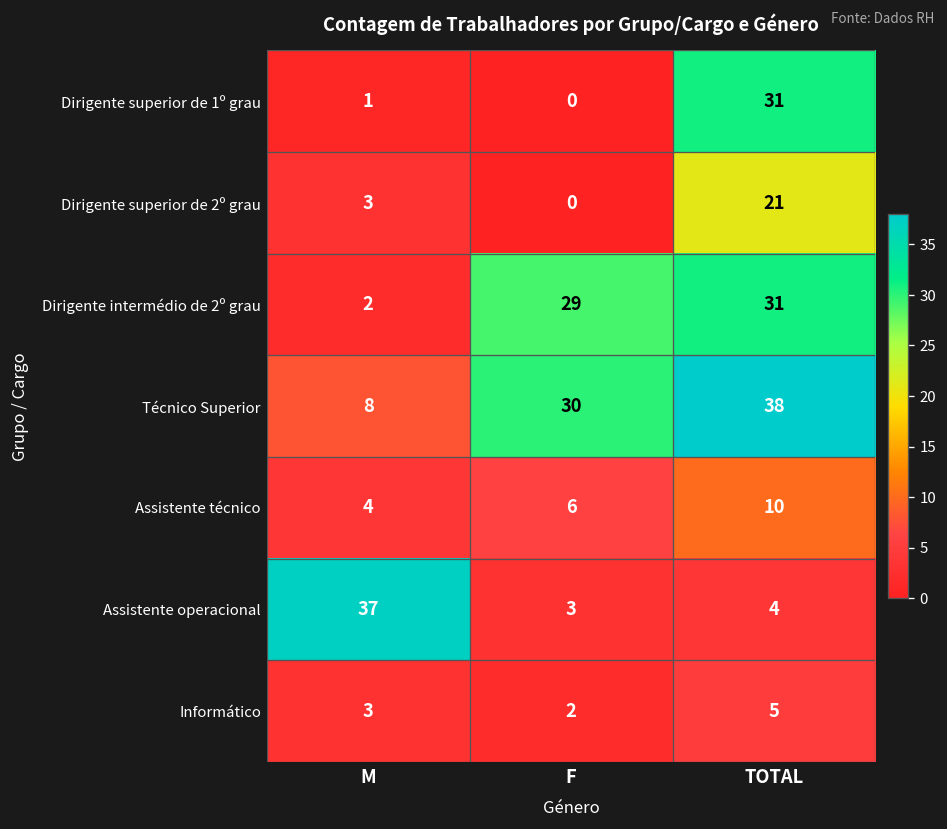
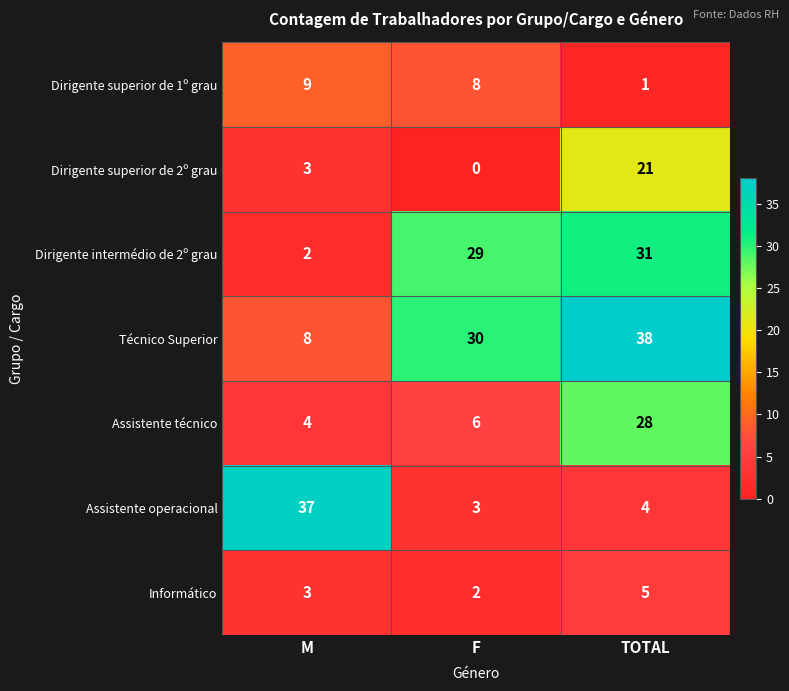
  {
    "Dirigente superior de 1º grau": {
-     "M": 1,
-     "F": 0,
-     "TOTAL": 31
+     "M": 9,
+     "F": 8,
+     "TOTAL": 1
    },
    "Dirigente superior de 2º grau": {
      "M": 3,
      "F": 0,
      "TOTAL": 21
    },
    "Dirigente intermédio de 2º grau": {
      "M": 2,
      "F": 29,
      "TOTAL": 31
    },
    "Técnico Superior": {
      "M": 8,
      "F": 30,
      "TOTAL": 38
    },
    "Assistente técnico": {
      "M": 4,
      "F": 6,
-     "TOTAL": 10
+     "TOTAL": 28
    },
    "Assistente operacional": {
      "M": 37,
      "F": 3,
      "TOTAL": 4
    },
    "Informático": {
      "M": 3,
      "F": 2,
      "TOTAL": 5
    }
  }
